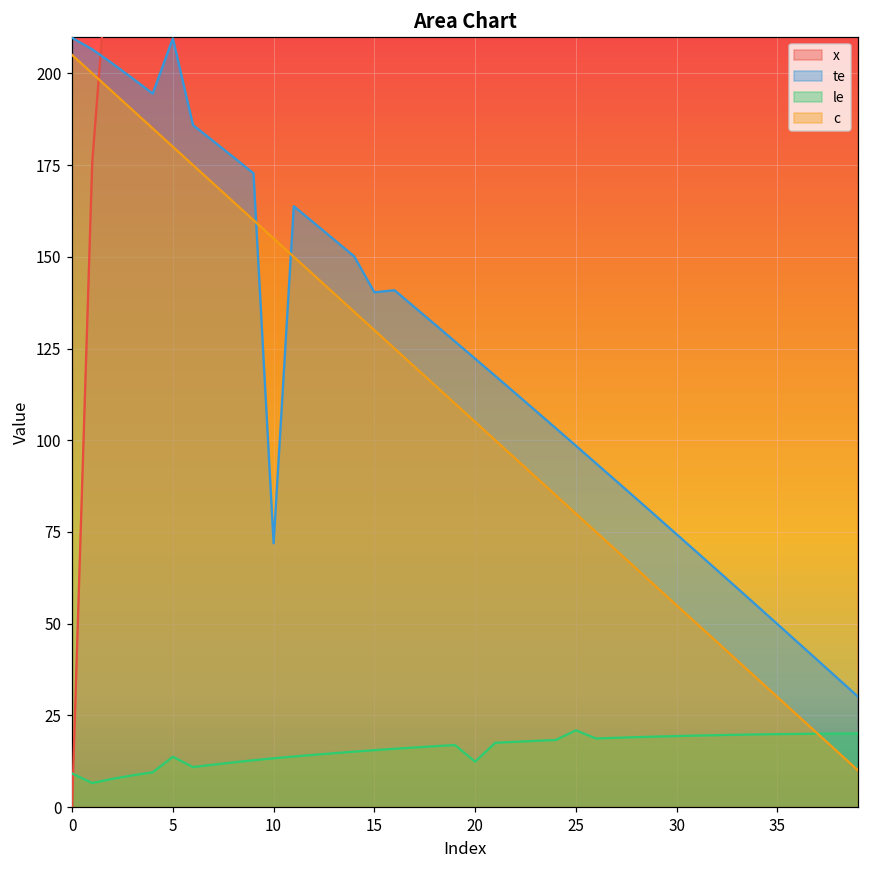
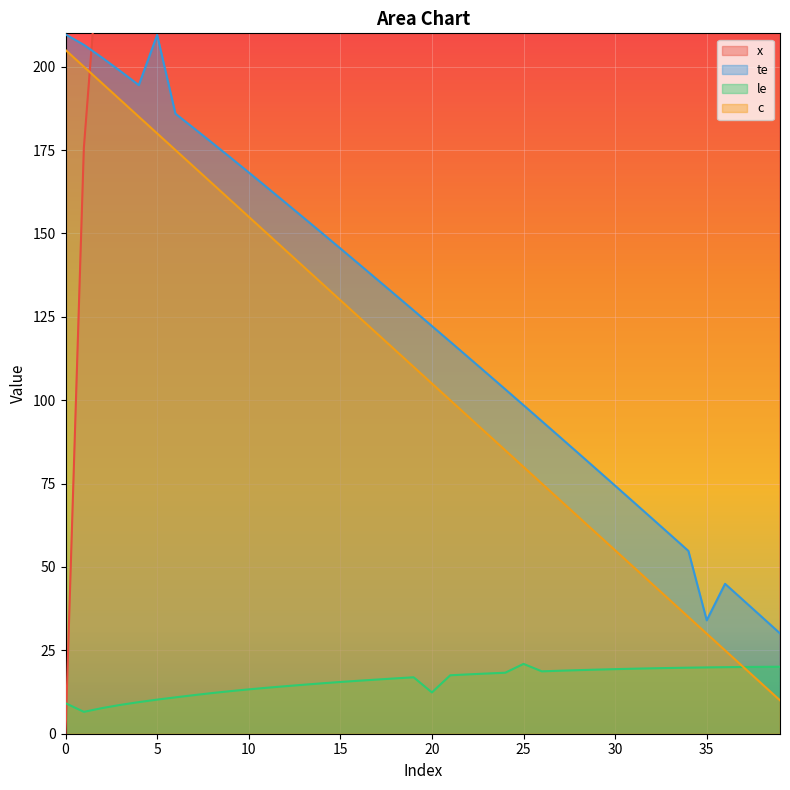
  {
    "te": {
      "0": 210,
      "5": 210,
-     "10": 72,
-     "15": 140,
+     "10": 168,
+     "15": 146,
      "20": 122,
      "25": 99,
      "30": 74,
-     "35": 50
+     "35": 34
    },
    "le": {
      "0": 9,
-     "5": 14,
+     "5": 10,
      "10": 13,
      "15": 16,
      "20": 12,
      "25": 21,
      "30": 19,
      "35": 20
    }
  }
